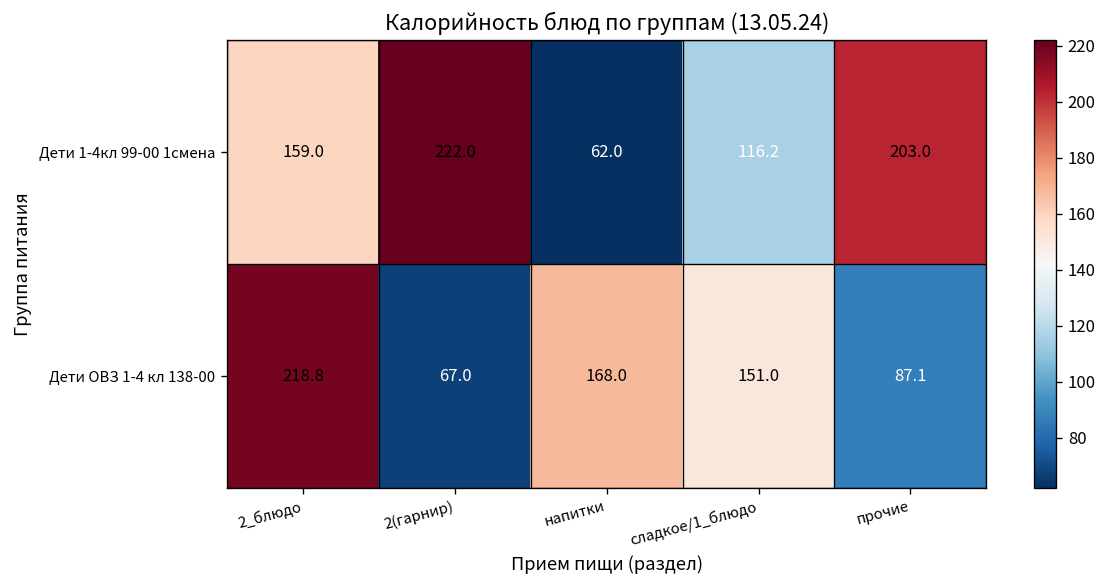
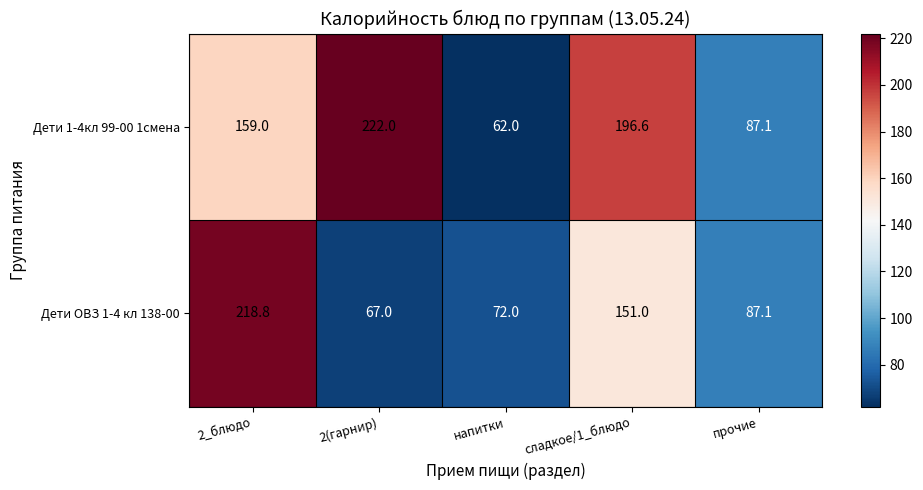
  {
    "Дети 1-4кл 99-00 1смена": {
      "2_блюдо": 159.0,
      "2(гарнир)": 222.0,
      "напитки": 62.0,
-     "сладкое/1_блюдо": 116.2,
-     "прочие": 203.0
+     "сладкое/1_блюдо": 196.6,
+     "прочие": 87.1
    },
    "Дети ОВЗ 1-4 кл 138-00": {
      "2_блюдо": 218.8,
      "2(гарнир)": 67.0,
-     "напитки": 168.0,
+     "напитки": 72.0,
      "сладкое/1_блюдо": 151.0,
      "прочие": 87.1
    }
  }
